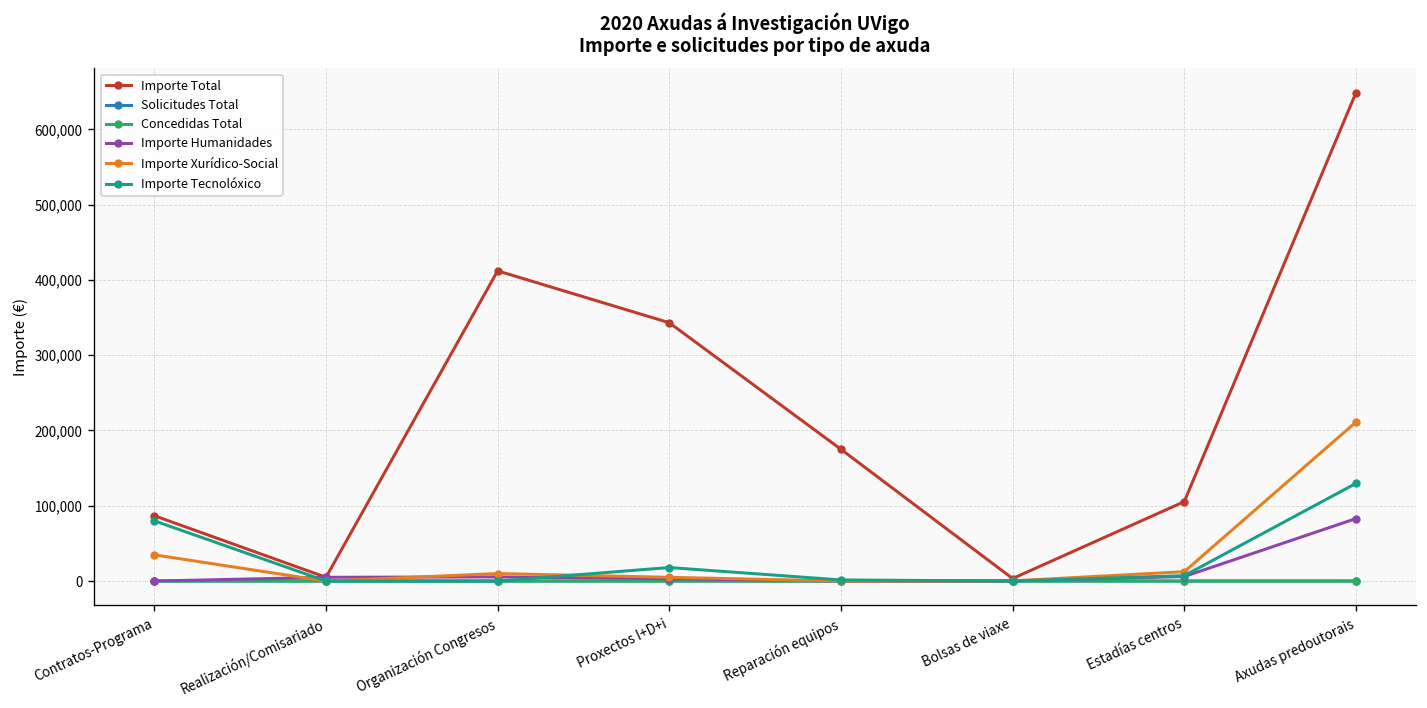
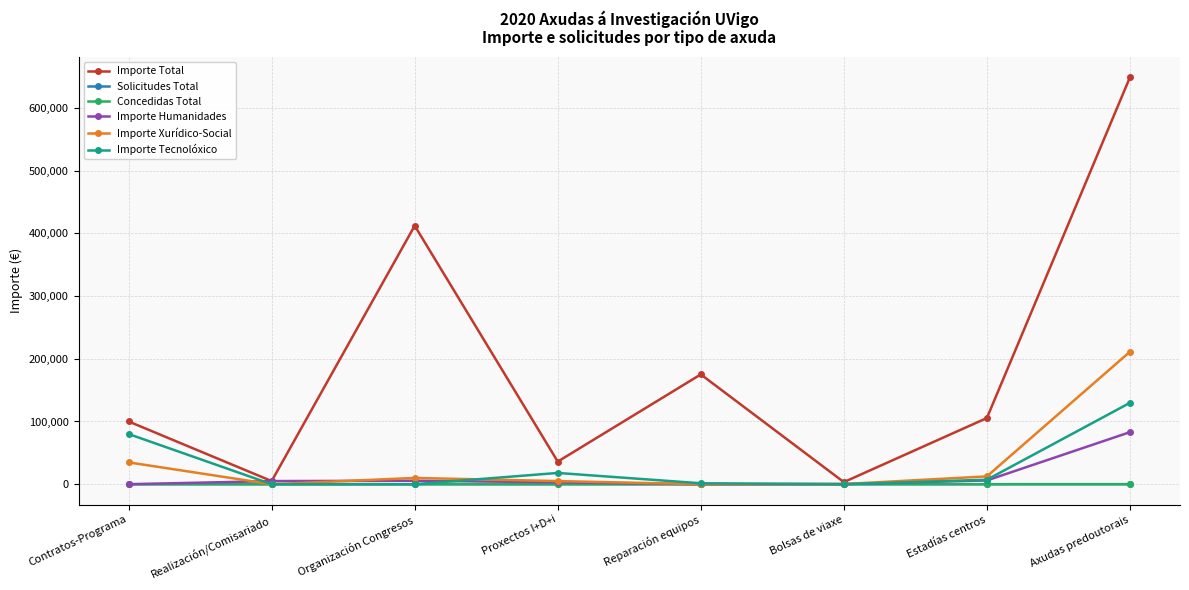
  {
    "Importe Total": {
-     "Contratos-Programa": "90,000",
+     "Contratos-Programa": "100,000",
      "Organización Congresos": "410,000",
-     "Proxectos I+D+i": "340,000",
+     "Proxectos I+D+i": "40,000",
      "Reparación equipos": "180,000",
      "Estadías centros": "110,000",
      "Axudas predoutorais": "650,000"
    },
    "Importe Humanidades": {
      "Organización Congresos": "10,000",
      "Axudas predoutorais": "80,000"
    },
    "Importe Xurídico-Social": {
      "Contratos-Programa": "30,000",
      "Organización Congresos": "10,000",
      "Estadías centros": "10,000",
      "Axudas predoutorais": "210,000"
    }
  }
